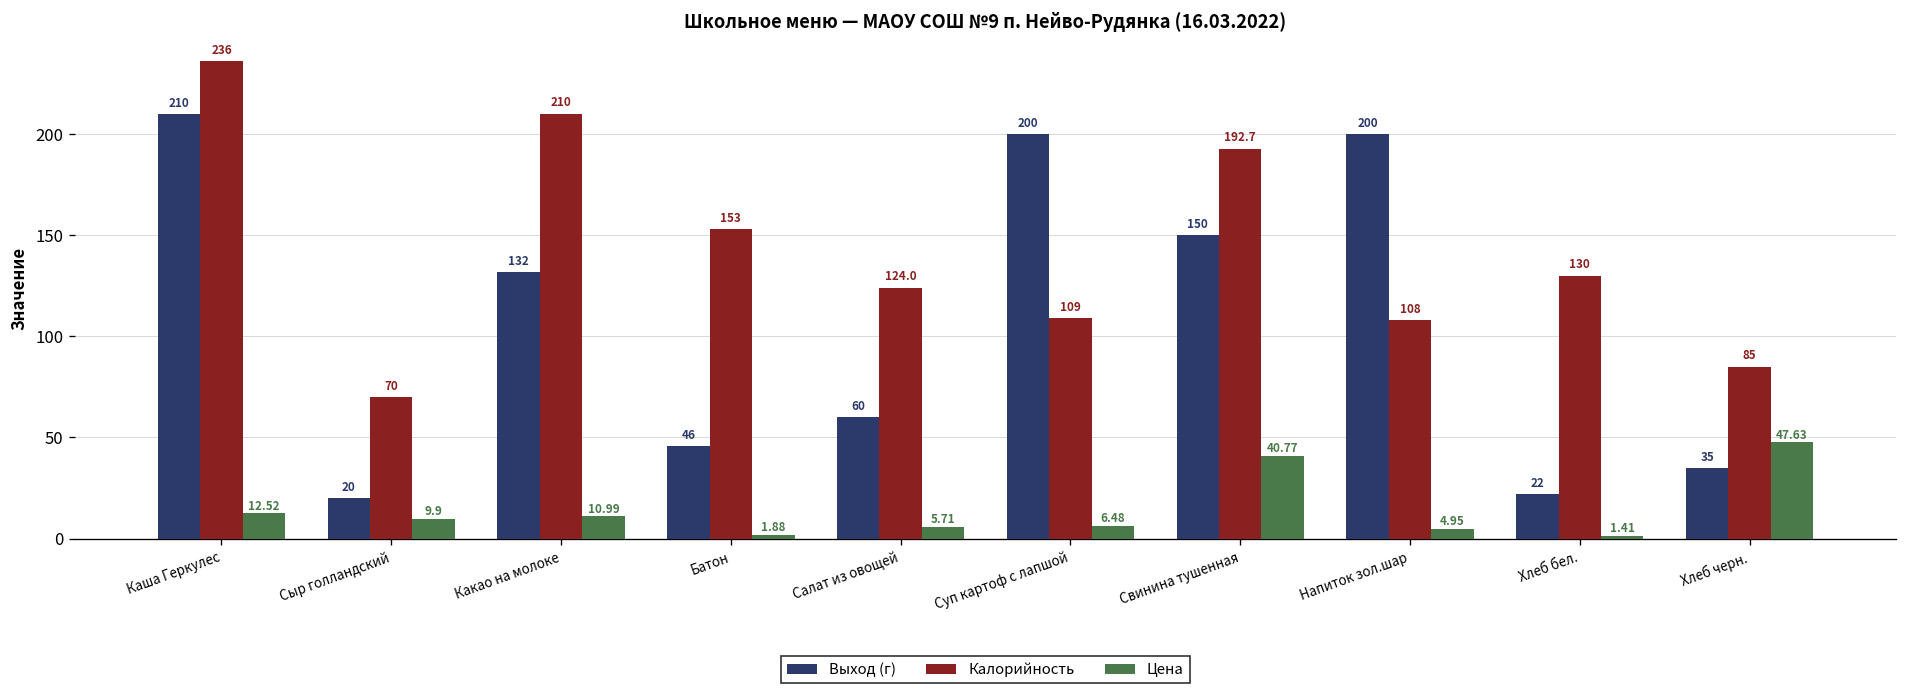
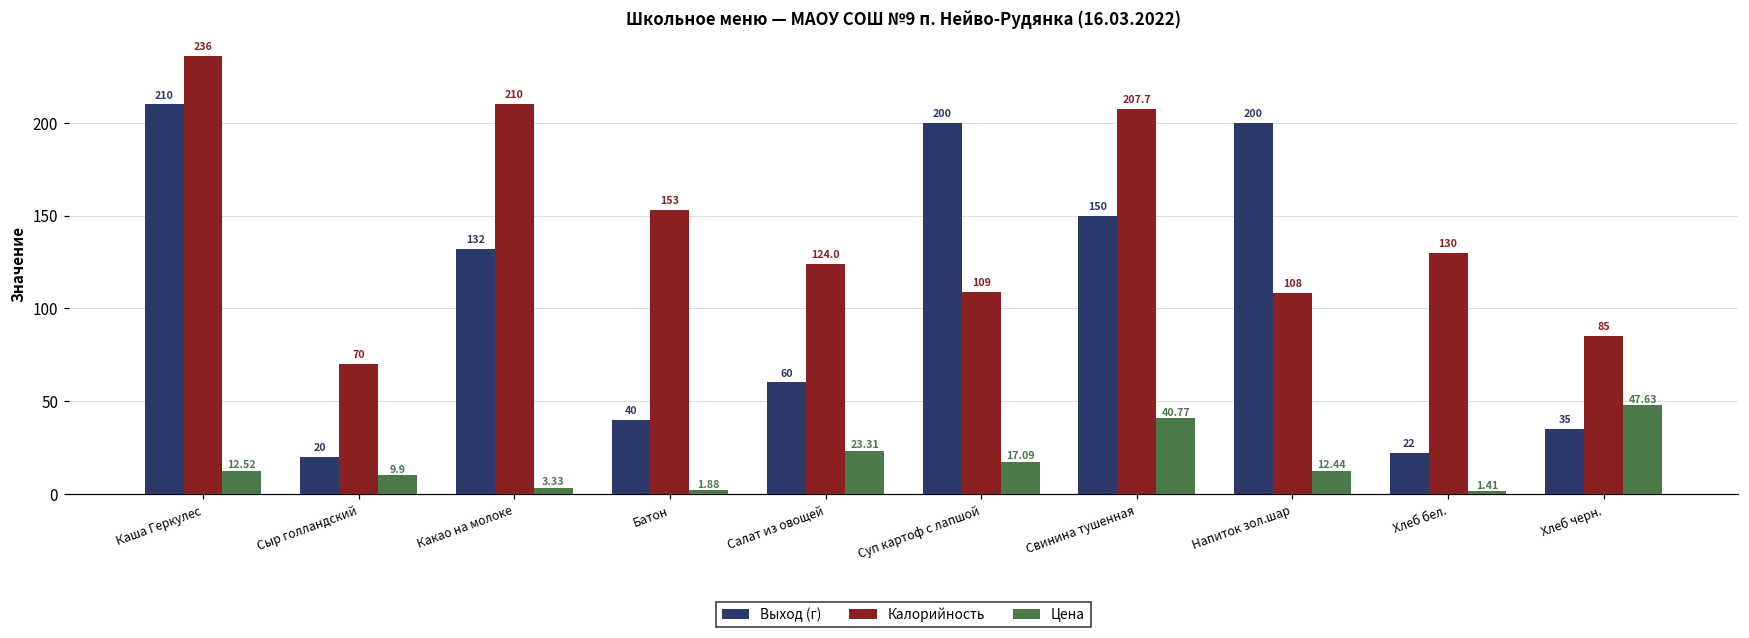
  {
    "Выход (г)": {
      "Каша Геркулес": 210,
      "Сыр голландский": 20,
      "Какао на молоке": 132,
-     "Батон": 46,
+     "Батон": 40,
      "Салат из овощей": 60,
      "Суп картоф с лапшой": 200,
      "Свинина тушенная": 150,
      "Напиток зол.шар": 200,
      "Хлеб бел.": 22,
      "Хлеб черн.": 35
    },
    "Калорийность": {
      "Каша Геркулес": 236,
      "Сыр голландский": 70,
      "Какао на молоке": 210,
      "Батон": 153,
      "Салат из овощей": 124.0,
      "Суп картоф с лапшой": 109,
-     "Свинина тушенная": 192.7,
+     "Свинина тушенная": 207.7,
      "Напиток зол.шар": 108,
      "Хлеб бел.": 130,
      "Хлеб черн.": 85
    },
    "Цена": {
      "Каша Геркулес": 12.52,
      "Сыр голландский": 9.9,
-     "Какао на молоке": 10.99,
+     "Какао на молоке": 3.33,
      "Батон": 1.88,
-     "Салат из овощей": 5.71,
-     "Суп картоф с лапшой": 6.48,
+     "Салат из овощей": 23.31,
+     "Суп картоф с лапшой": 17.09,
      "Свинина тушенная": 40.77,
-     "Напиток зол.шар": 4.95,
+     "Напиток зол.шар": 12.44,
      "Хлеб бел.": 1.41,
      "Хлеб черн.": 47.63
    }
  }
